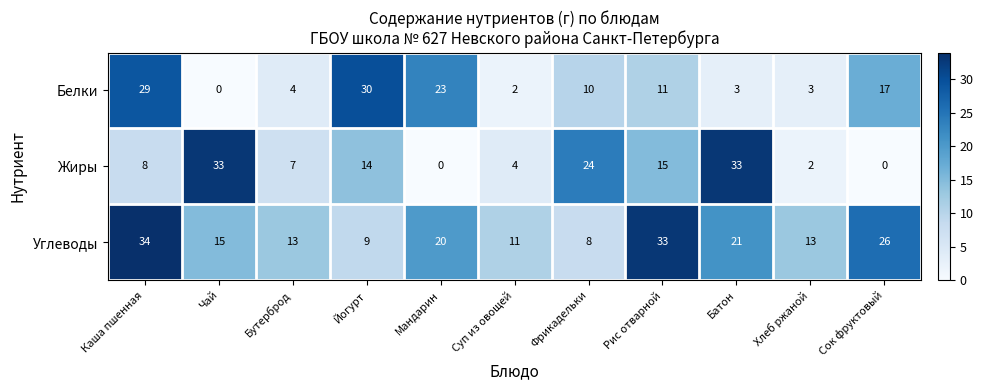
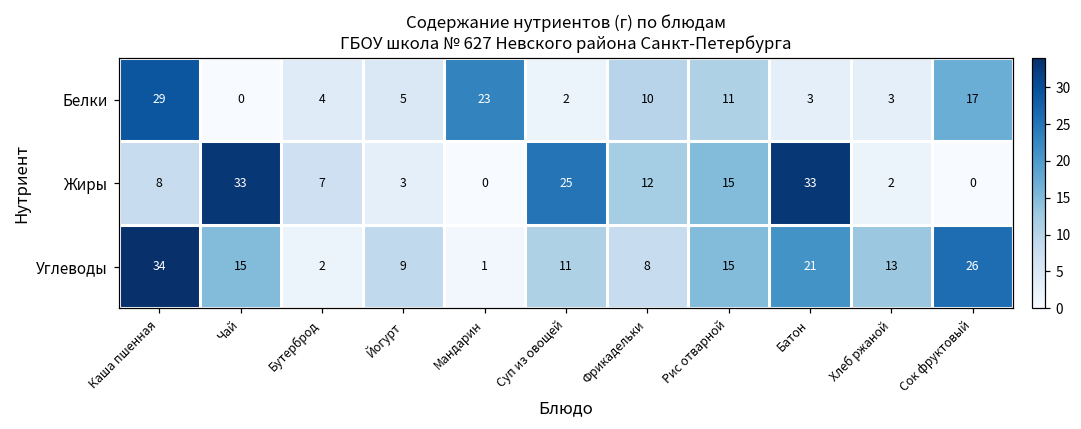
  {
    "Белки": {
      "Каша пшенная": 29,
      "Чай": 0,
      "Бутерброд": 4,
-     "Йогурт": 30,
+     "Йогурт": 5,
      "Мандарин": 23,
      "Суп из овощей": 2,
      "Фрикадельки": 10,
      "Рис отварной": 11,
      "Батон": 3,
      "Хлеб ржаной": 3,
      "Сок фруктовый": 17
    },
    "Жиры": {
      "Каша пшенная": 8,
      "Чай": 33,
      "Бутерброд": 7,
-     "Йогурт": 14,
+     "Йогурт": 3,
      "Мандарин": 0,
-     "Суп из овощей": 4,
-     "Фрикадельки": 24,
+     "Суп из овощей": 25,
+     "Фрикадельки": 12,
      "Рис отварной": 15,
      "Батон": 33,
      "Хлеб ржаной": 2,
      "Сок фруктовый": 0
    },
    "Углеводы": {
      "Каша пшенная": 34,
      "Чай": 15,
-     "Бутерброд": 13,
+     "Бутерброд": 2,
      "Йогурт": 9,
-     "Мандарин": 20,
+     "Мандарин": 1,
      "Суп из овощей": 11,
      "Фрикадельки": 8,
-     "Рис отварной": 33,
+     "Рис отварной": 15,
      "Батон": 21,
      "Хлеб ржаной": 13,
      "Сок фруктовый": 26
    }
  }
